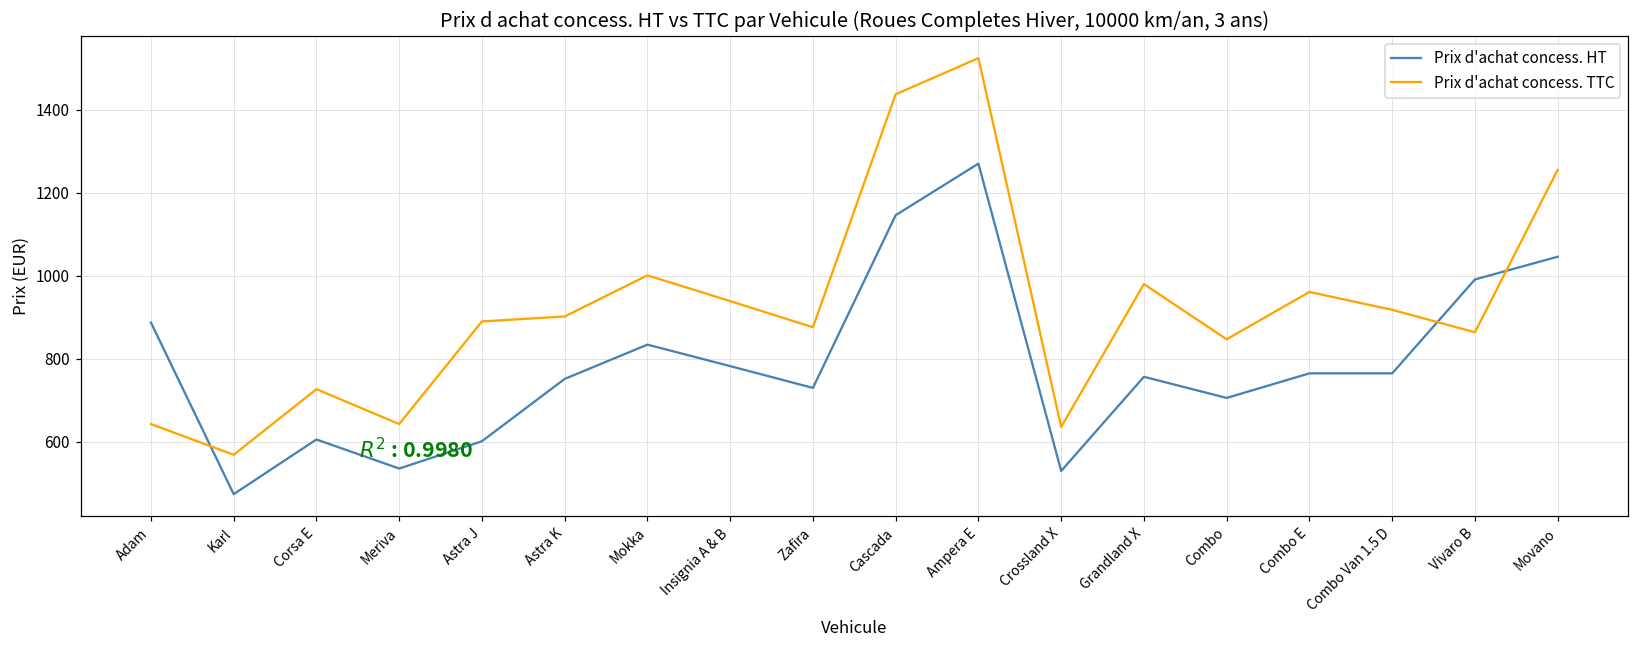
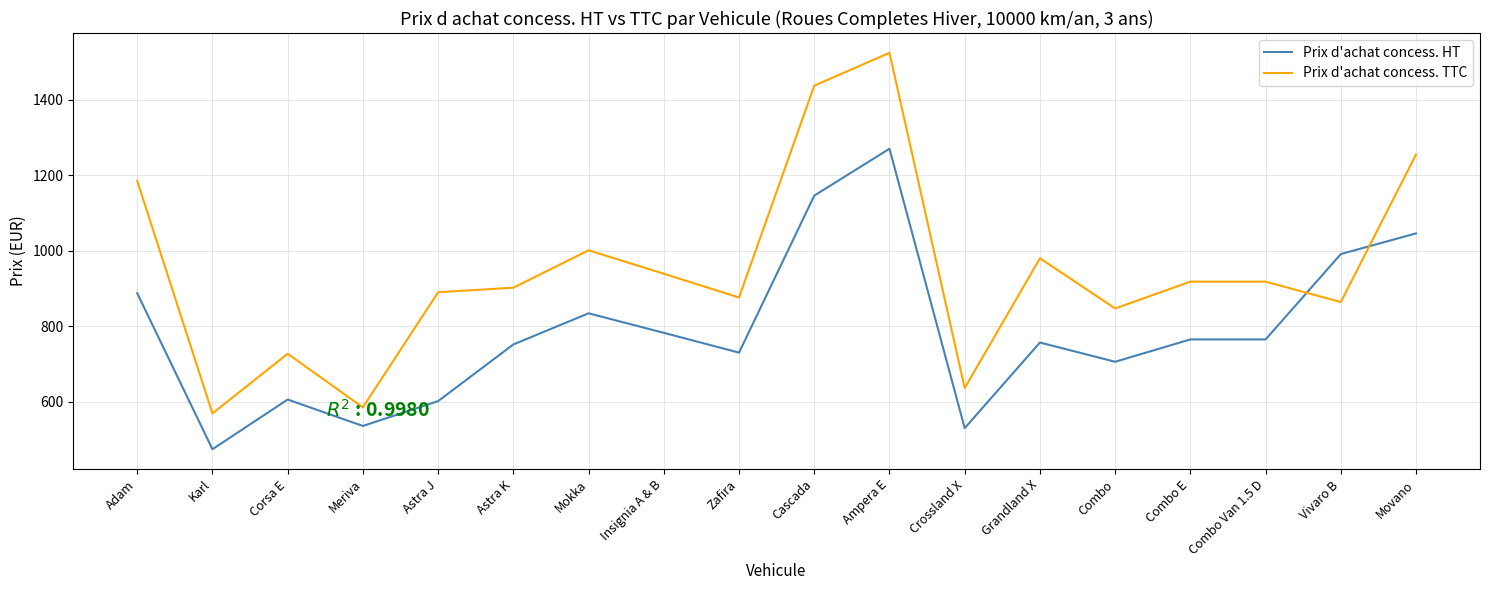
  {
    "Prix d'achat concess. HT": {
      "Adam": 890,
      "Karl": 470,
      "Corsa E": 610,
      "Meriva": 540,
      "Astra J": 600,
      "Astra K": 750,
      "Mokka": 830,
      "Insignia A & B": 780,
      "Zafira": 730,
      "Cascada": 1150,
      "Ampera E": 1270,
      "Crossland X": 530,
      "Grandland X": 760,
      "Combo": 710,
      "Combo E": 770,
      "Combo Van 1.5 D": 770,
      "Vivaro B": 990,
      "Movano": 1050
    },
    "Prix d'achat concess. TTC": {
-     "Adam": 640,
+     "Adam": 1190,
      "Karl": 570,
      "Corsa E": 730,
-     "Meriva": 640,
+     "Meriva": 590,
      "Astra J": 890,
      "Astra K": 900,
      "Mokka": 1000,
      "Insignia A & B": 940,
      "Zafira": 880,
      "Cascada": 1440,
      "Ampera E": 1520,
      "Crossland X": 640,
      "Grandland X": 980,
      "Combo": 850,
-     "Combo E": 960,
+     "Combo E": 920,
      "Combo Van 1.5 D": 920,
      "Vivaro B": 860,
      "Movano": 1260
    }
  }
